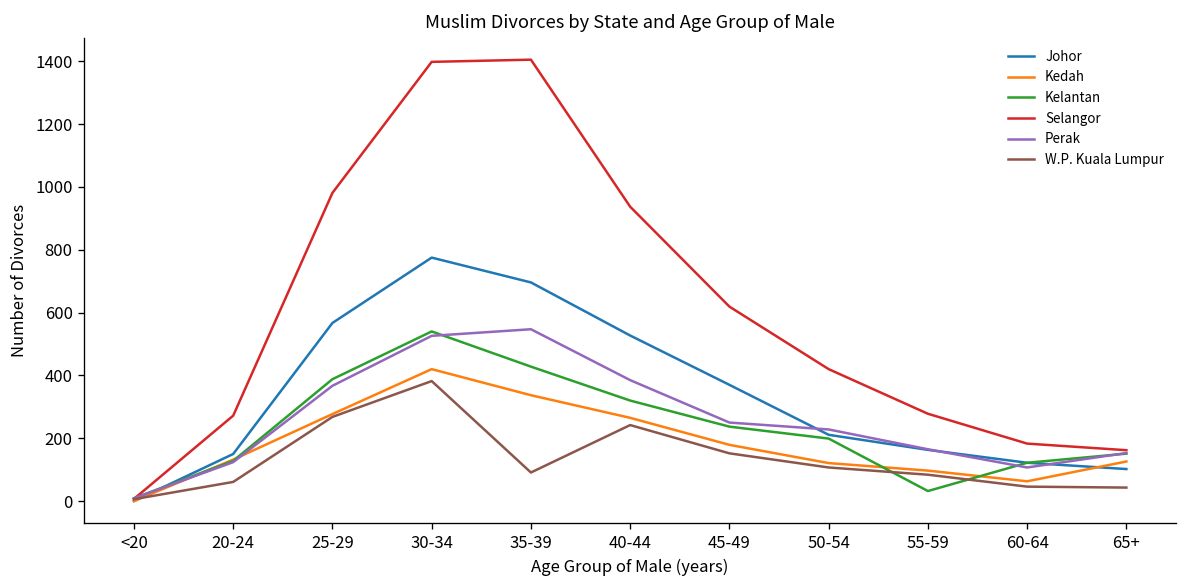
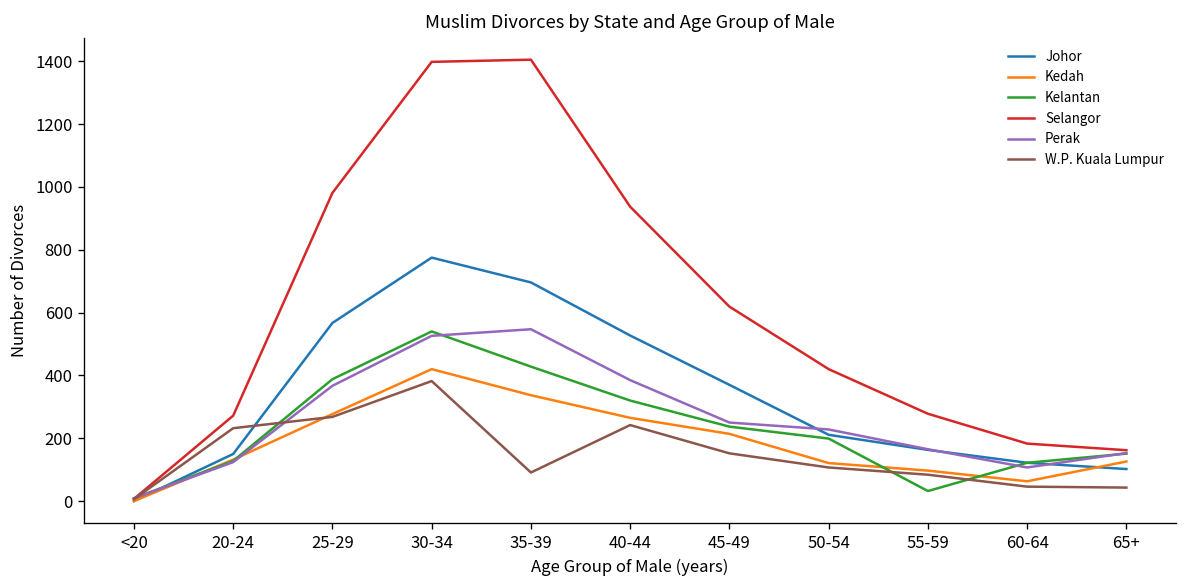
  {
    "Johor": {
      "20-24": 150,
      "25-29": 570,
      "30-34": 780,
      "35-39": 700,
      "40-44": 530,
      "45-49": 370,
      "50-54": 210,
      "65+": 100
    },
    "Kedah": {
      "30-34": 420,
      "35-39": 340,
      "40-44": 270,
-     "45-49": 180,
+     "45-49": 210,
      "50-54": 120,
      "55-59": 100,
      "60-64": 60,
      "65+": 130
    },
    "Kelantan": {
      "25-29": 390,
      "30-34": 540,
      "35-39": 430,
      "40-44": 320,
      "45-49": 240,
      "50-54": 200,
      "55-59": 30
    },
    "Selangor": {
      "20-24": 270,
      "25-29": 980,
      "30-34": 1400,
      "35-39": 1410,
      "40-44": 940,
      "45-49": 620,
      "50-54": 420,
      "55-59": 280,
      "60-64": 180
    },
    "Perak": {
      "25-29": 370,
      "30-34": 530,
      "35-39": 550,
      "40-44": 390,
      "45-49": 250,
      "50-54": 230,
      "60-64": 110
    },
    "W.P. Kuala Lumpur": {
-     "20-24": 60,
+     "20-24": 230,
      "30-34": 380,
      "35-39": 90,
      "40-44": 240,
      "45-49": 150,
      "50-54": 110,
      "55-59": 80,
      "60-64": 50,
      "65+": 40
    }
  }
